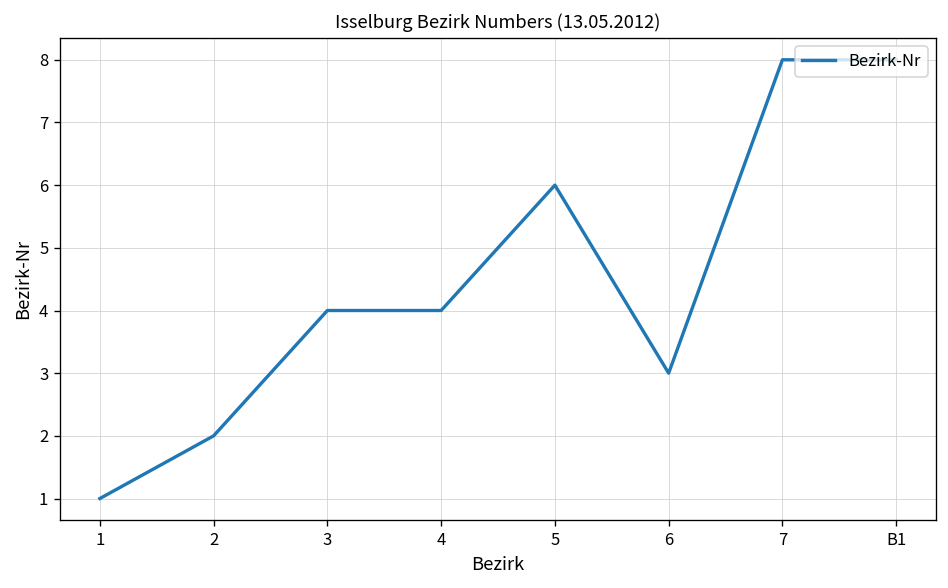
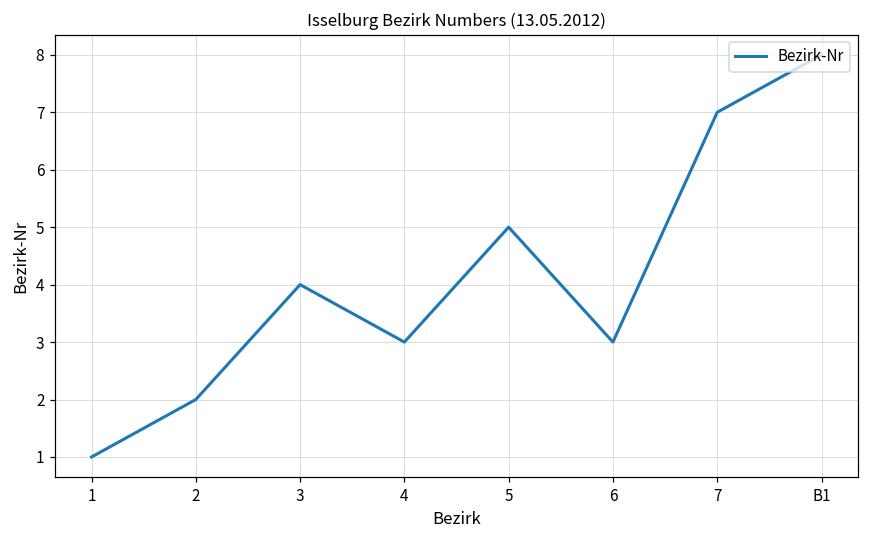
  {
    "1": 1,
    "2": 2,
    "3": 4,
-   "4": 4,
-   "5": 6,
+   "4": 3,
+   "5": 5,
    "6": 3,
-   "7": 8
+   "7": 7
  }
